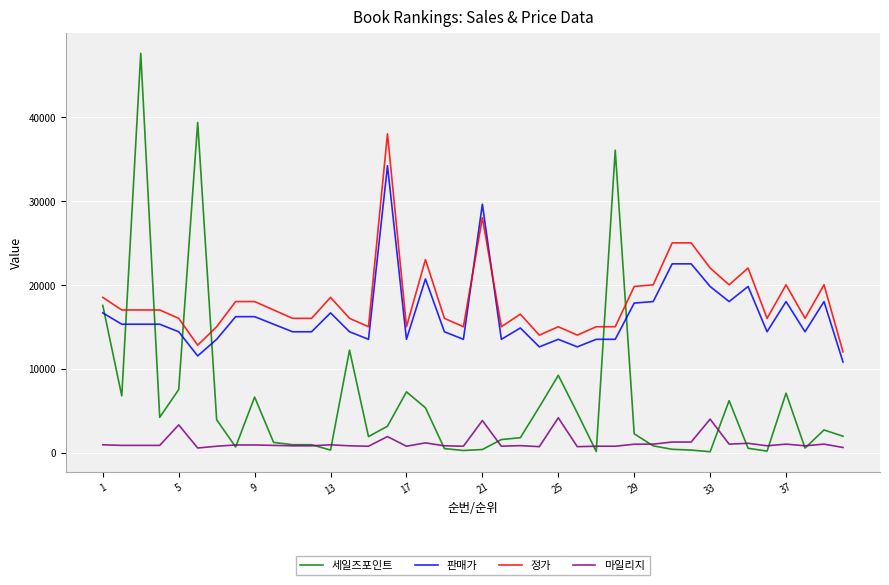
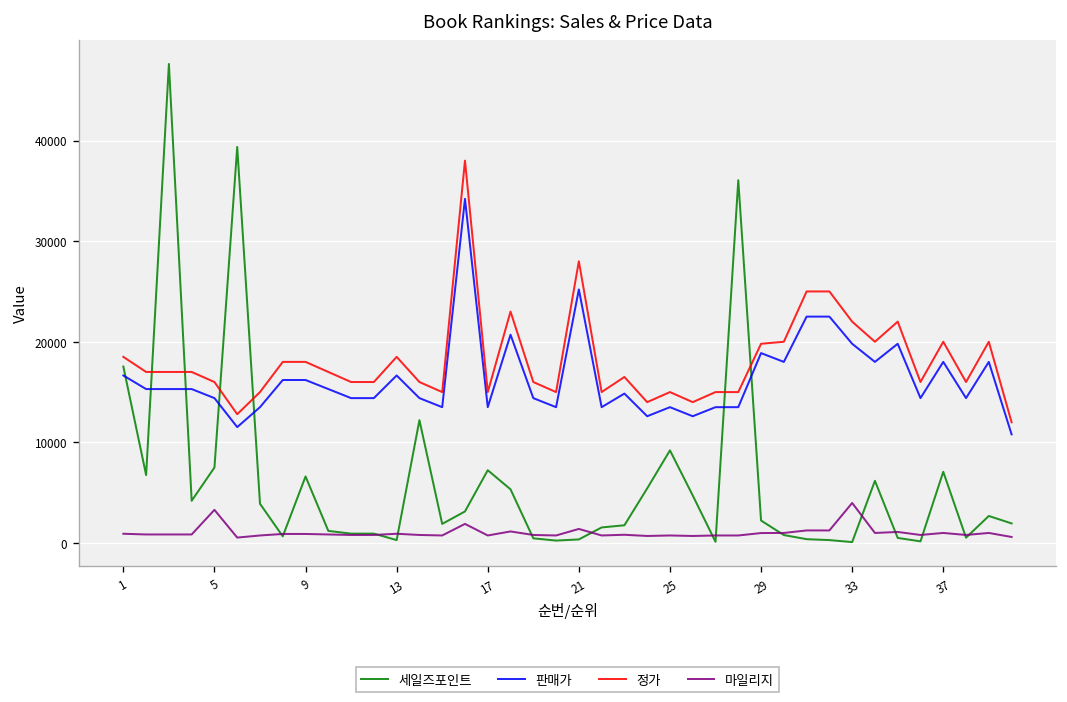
  {
    "세일즈포인트": {
      "1": 18000,
      "5": 8000,
      "9": 7000,
      "13": 0,
      "17": 7000,
      "21": 0,
      "25": 9000,
      "29": 2000,
      "33": 0,
      "37": 7000
    },
    "판매가": {
      "1": 17000,
      "5": 14000,
      "9": 16000,
      "13": 17000,
      "17": 14000,
-     "21": 30000,
+     "21": 25000,
      "25": 14000,
-     "29": 18000,
+     "29": 19000,
      "33": 20000,
      "37": 18000
    },
    "정가": {
      "1": 19000,
      "5": 16000,
      "9": 18000,
      "13": 19000,
      "17": 15000,
      "21": 28000,
      "25": 15000,
      "29": 20000,
      "33": 22000,
      "37": 20000
    },
    "마일리지": {
      "1": 1000,
      "5": 3000,
      "9": 1000,
      "13": 1000,
      "17": 1000,
-     "21": 4000,
-     "25": 4000,
+     "21": 1000,
+     "25": 1000,
      "29": 1000,
      "33": 4000,
      "37": 1000
    }
  }
